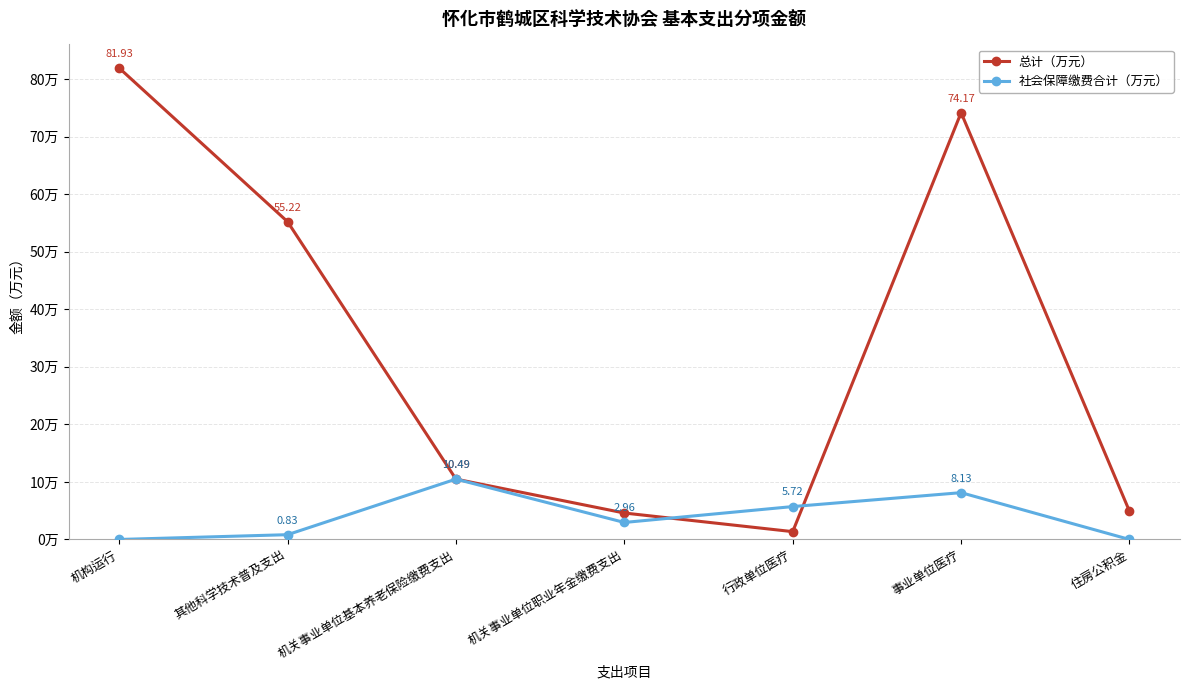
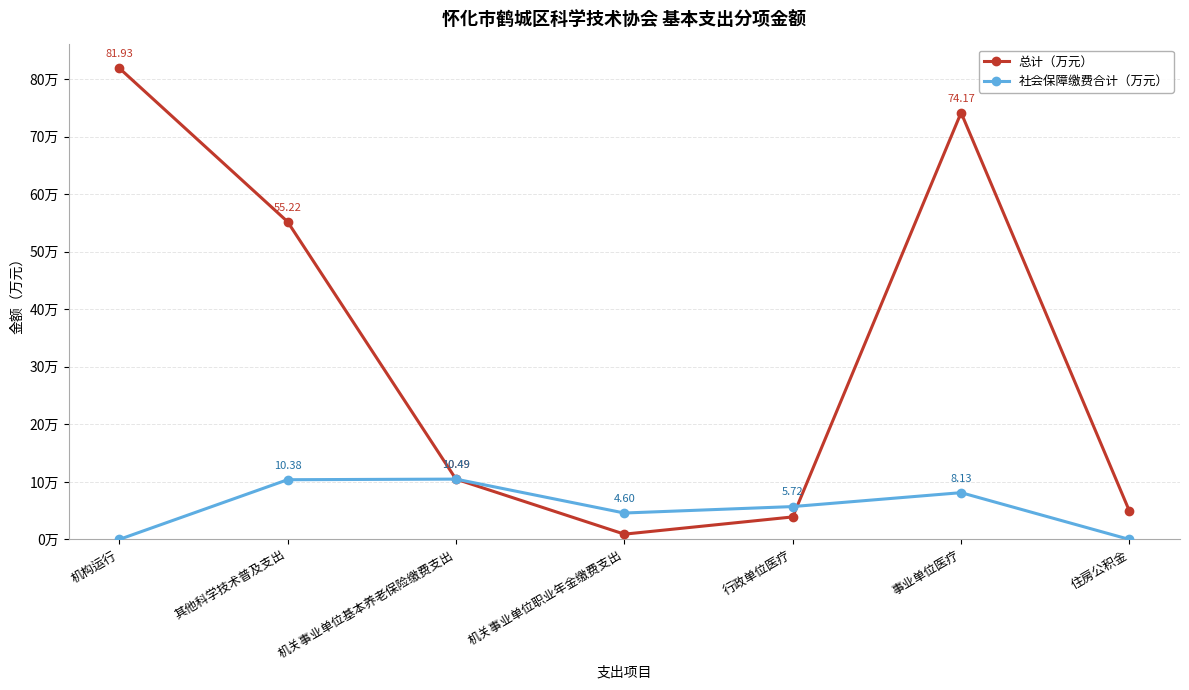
  {
    "总计（万元）": {
-     "机关事业单位职业年金缴费支出": "5万",
-     "行政单位医疗": "1万",
+     "机关事业单位职业年金缴费支出": "1万",
+     "行政单位医疗": "4万",
      "住房公积金": "5万"
    },
    "社会保障缴费合计（万元）": {
-     "其他科学技术普及支出": "0.83",
-     "机关事业单位职业年金缴费支出": "2.96",
+     "其他科学技术普及支出": "10.38",
+     "机关事业单位职业年金缴费支出": "4.60",
      "行政单位医疗": "5.72",
      "事业单位医疗": "8.13"
    }
  }
